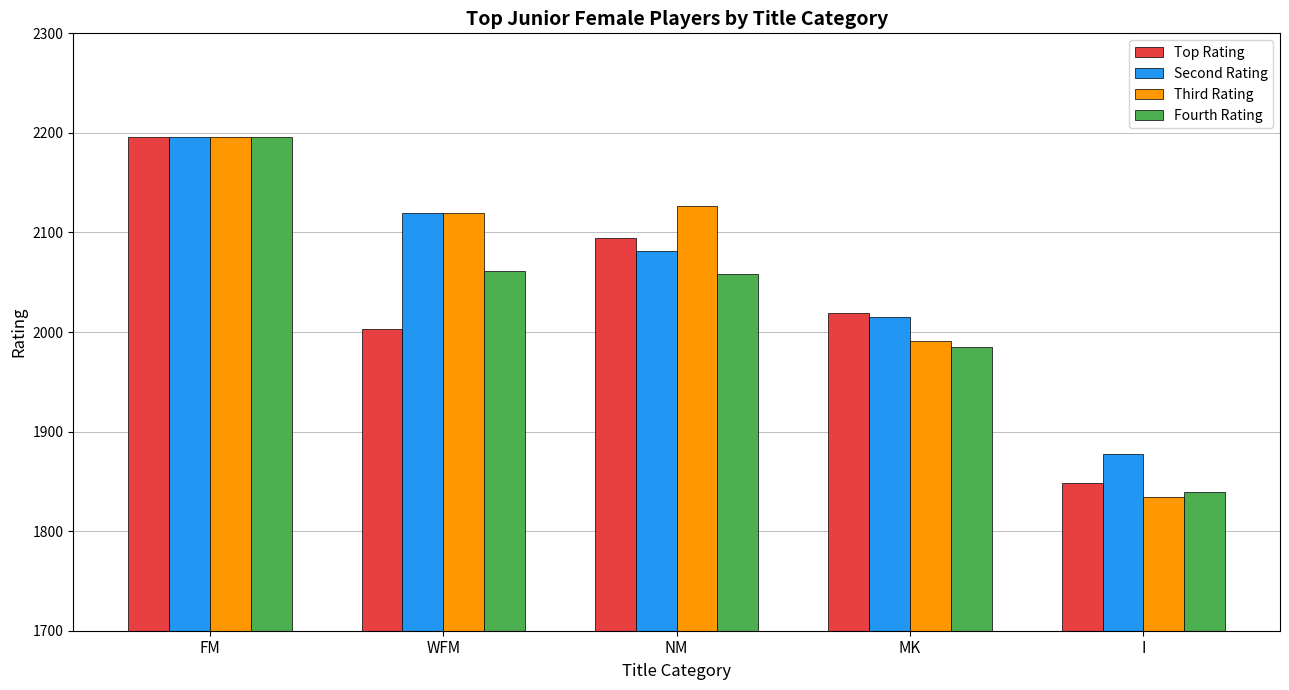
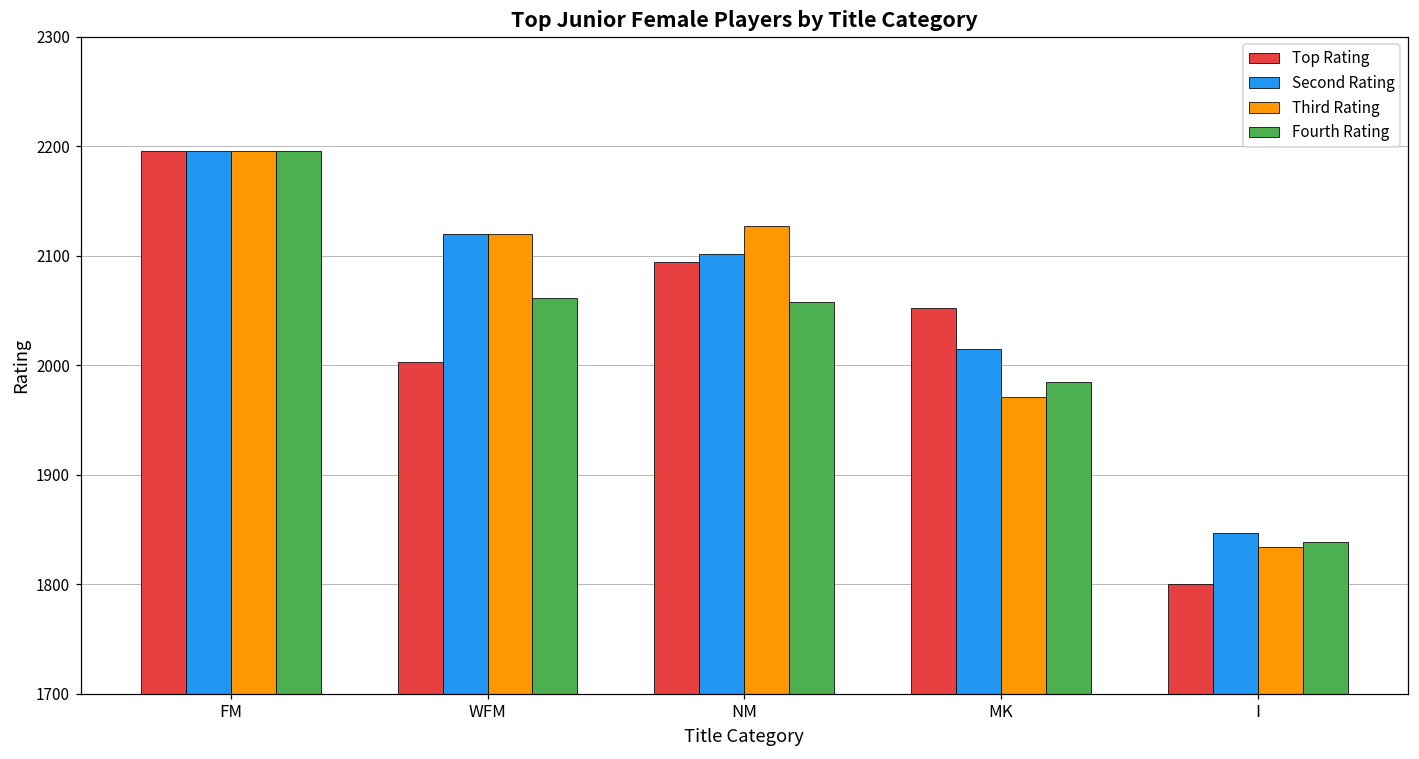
  {
    "Top Rating": {
      "FM": 2200,
      "WFM": 2000,
      "NM": 2090,
-     "MK": 2020,
-     "I": 1850
+     "MK": 2050,
+     "I": 1800
    },
    "Second Rating": {
      "FM": 2200,
      "WFM": 2120,
-     "NM": 2080,
+     "NM": 2100,
      "MK": 2020,
-     "I": 1880
+     "I": 1850
    },
    "Third Rating": {
      "FM": 2200,
      "WFM": 2120,
      "NM": 2130,
-     "MK": 1990,
+     "MK": 1970,
      "I": 1830
    },
    "Fourth Rating": {
      "FM": 2200,
      "WFM": 2060,
      "NM": 2060,
      "MK": 1990,
      "I": 1840
    }
  }
